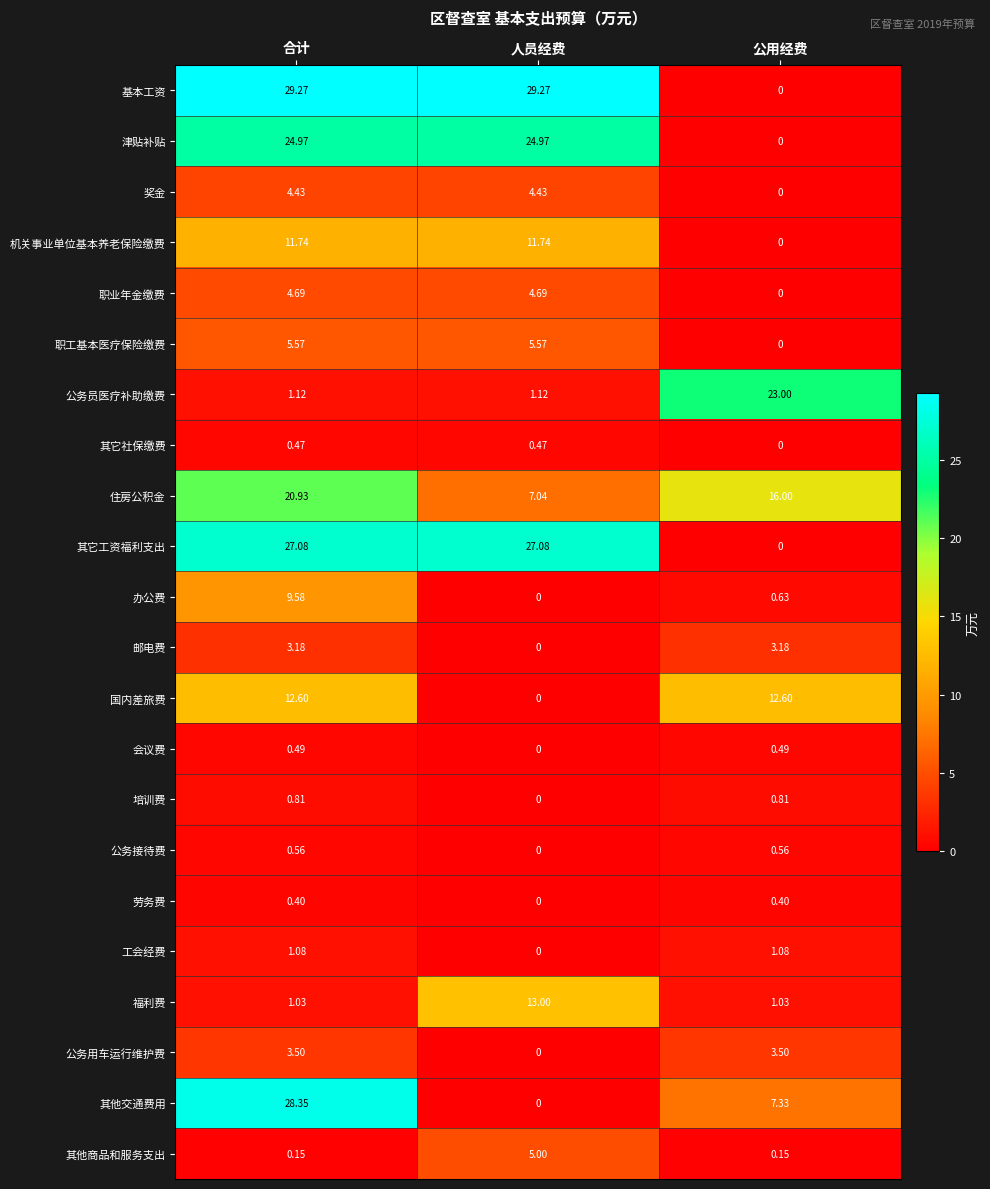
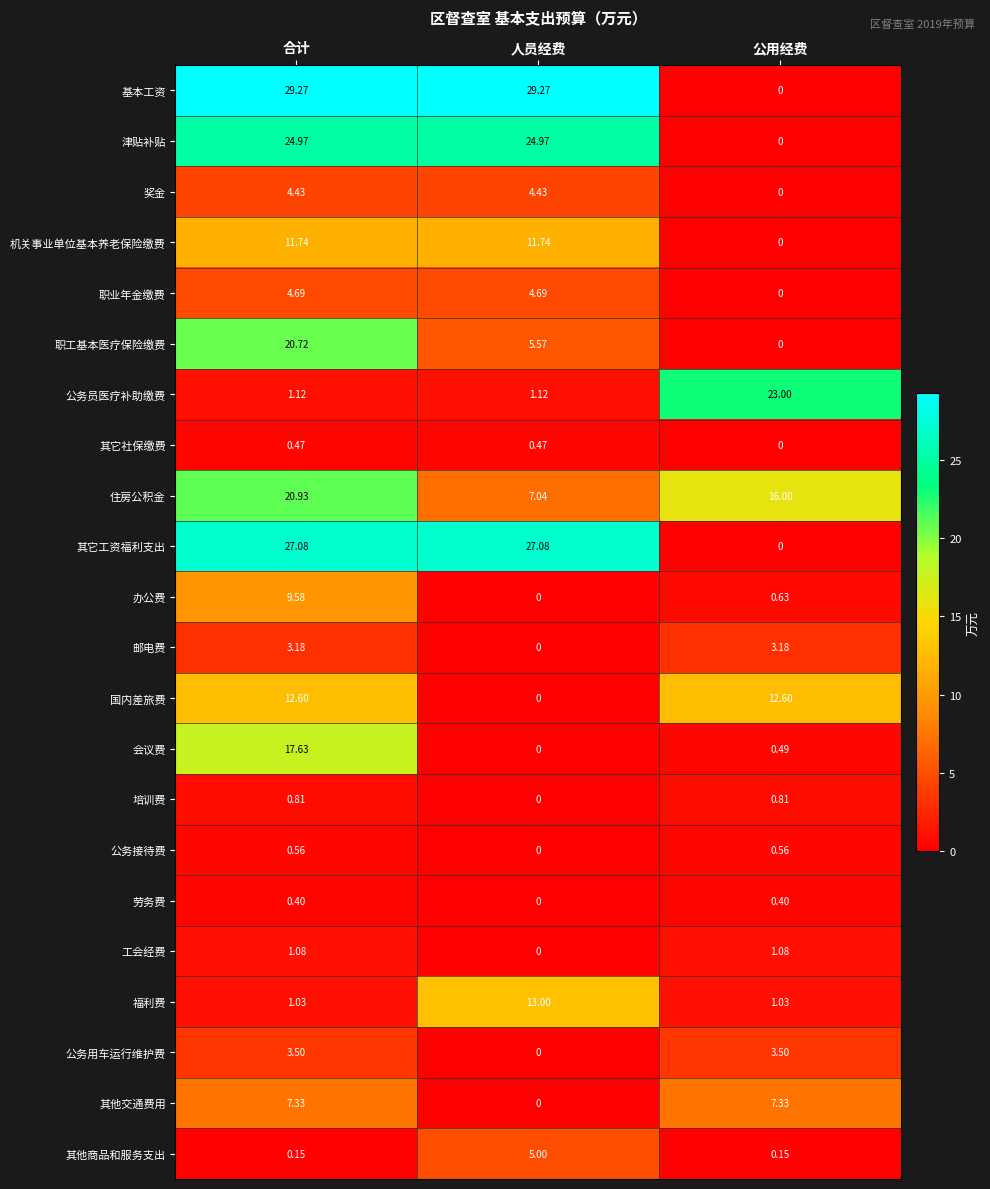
  {
    "基本工资": {
      "合计": 29.27,
      "人员经费": 29.27,
      "公用经费": 0
    },
    "津贴补贴": {
      "合计": 24.97,
      "人员经费": 24.97,
      "公用经费": 0
    },
    "奖金": {
      "合计": 4.43,
      "人员经费": 4.43,
      "公用经费": 0
    },
    "机关事业单位基本养老保险缴费": {
      "合计": 11.74,
      "人员经费": 11.74,
      "公用经费": 0
    },
    "职业年金缴费": {
      "合计": 4.69,
      "人员经费": 4.69,
      "公用经费": 0
    },
    "职工基本医疗保险缴费": {
-     "合计": 5.57,
+     "合计": 20.72,
      "人员经费": 5.57,
      "公用经费": 0
    },
    "公务员医疗补助缴费": {
      "合计": 1.12,
      "人员经费": 1.12,
      "公用经费": 23.00
    },
    "其它社保缴费": {
      "合计": 0.47,
      "人员经费": 0.47,
      "公用经费": 0
    },
    "住房公积金": {
      "合计": 20.93,
      "人员经费": 7.04,
      "公用经费": 16.00
    },
    "其它工资福利支出": {
      "合计": 27.08,
      "人员经费": 27.08,
      "公用经费": 0
    },
    "办公费": {
      "合计": 9.58,
      "人员经费": 0,
      "公用经费": 0.63
    },
    "邮电费": {
      "合计": 3.18,
      "人员经费": 0,
      "公用经费": 3.18
    },
    "国内差旅费": {
      "合计": 12.60,
      "人员经费": 0,
      "公用经费": 12.60
    },
    "会议费": {
-     "合计": 0.49,
+     "合计": 17.63,
      "人员经费": 0,
      "公用经费": 0.49
    },
    "培训费": {
      "合计": 0.81,
      "人员经费": 0,
      "公用经费": 0.81
    },
    "公务接待费": {
      "合计": 0.56,
      "人员经费": 0,
      "公用经费": 0.56
    },
    "劳务费": {
      "合计": 0.40,
      "人员经费": 0,
      "公用经费": 0.40
    },
    "工会经费": {
      "合计": 1.08,
      "人员经费": 0,
      "公用经费": 1.08
    },
    "福利费": {
      "合计": 1.03,
      "人员经费": 13.00,
      "公用经费": 1.03
    },
    "公务用车运行维护费": {
      "合计": 3.50,
      "人员经费": 0,
      "公用经费": 3.50
    },
    "其他交通费用": {
-     "合计": 28.35,
+     "合计": 7.33,
      "人员经费": 0,
      "公用经费": 7.33
    },
    "其他商品和服务支出": {
      "合计": 0.15,
      "人员经费": 5.00,
      "公用经费": 0.15
    }
  }
